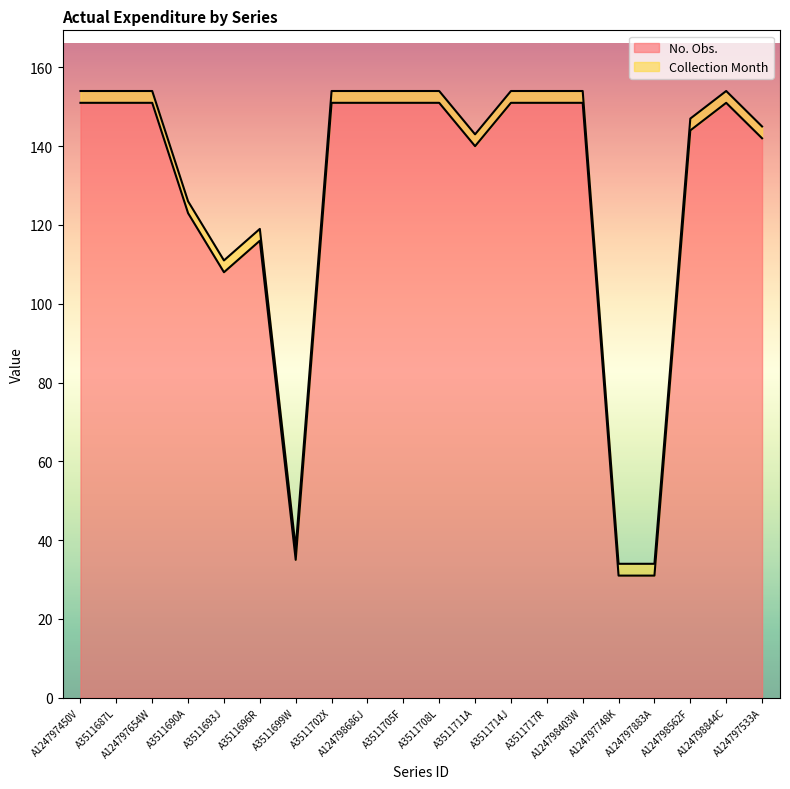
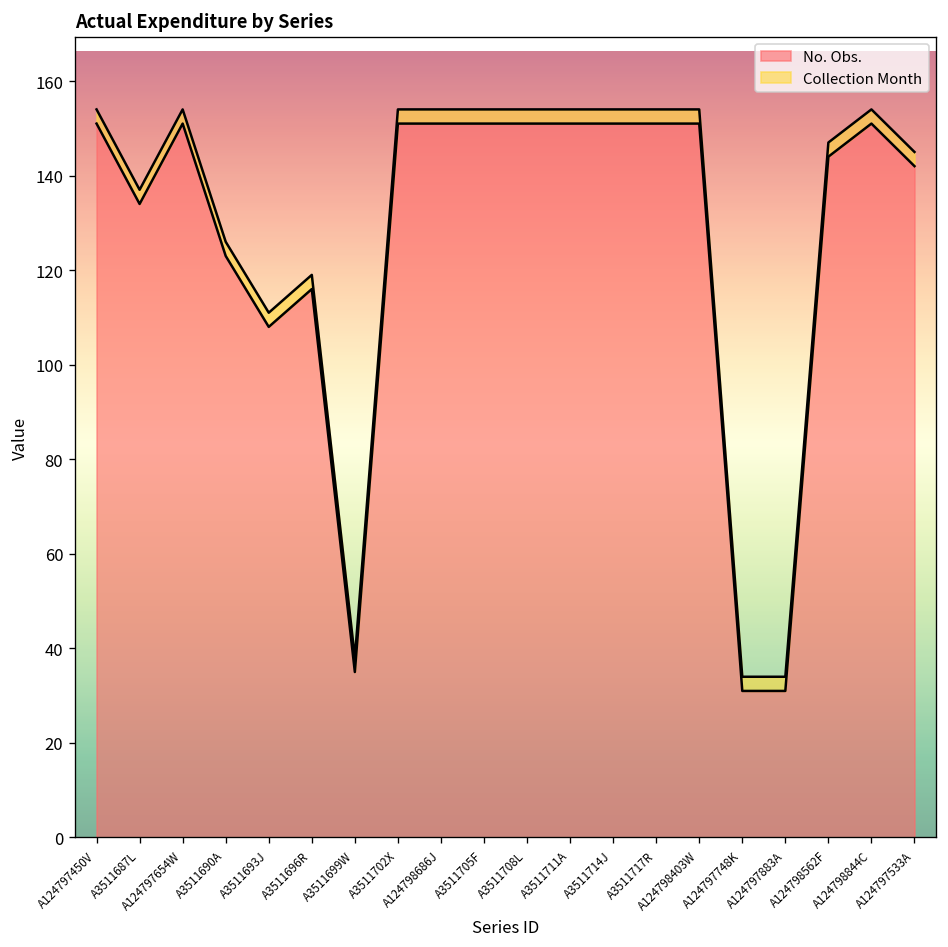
  {
    "No. Obs.": {
      "A124797450V": 151,
-     "A3511687L": 151,
+     "A3511687L": 134,
      "A124797654W": 151,
      "A3511690A": 123,
      "A3511693J": 108,
      "A3511696R": 116,
      "A3511699W": 35,
      "A3511702X": 151,
      "A124798686J": 151,
      "A3511705F": 151,
      "A3511708L": 151,
-     "A3511711A": 140,
+     "A3511711A": 151,
      "A3511714J": 151,
      "A3511717R": 151,
      "A124798403W": 151,
      "A124797748K": 31,
      "A124797883A": 31,
      "A124798562F": 144,
      "A124798844C": 151,
      "A124797533A": 142
    },
    "Collection Month": {
      "A124797450V": 3,
      "A3511687L": 3,
      "A124797654W": 3,
      "A3511690A": 3,
      "A3511693J": 3,
      "A3511696R": 3,
      "A3511699W": 3,
      "A3511702X": 3,
      "A124798686J": 3,
      "A3511705F": 3,
      "A3511708L": 3,
      "A3511711A": 3,
      "A3511714J": 3,
      "A3511717R": 3,
      "A124798403W": 3,
      "A124797748K": 3,
      "A124797883A": 3,
      "A124798562F": 3,
      "A124798844C": 3,
      "A124797533A": 3
    }
  }
